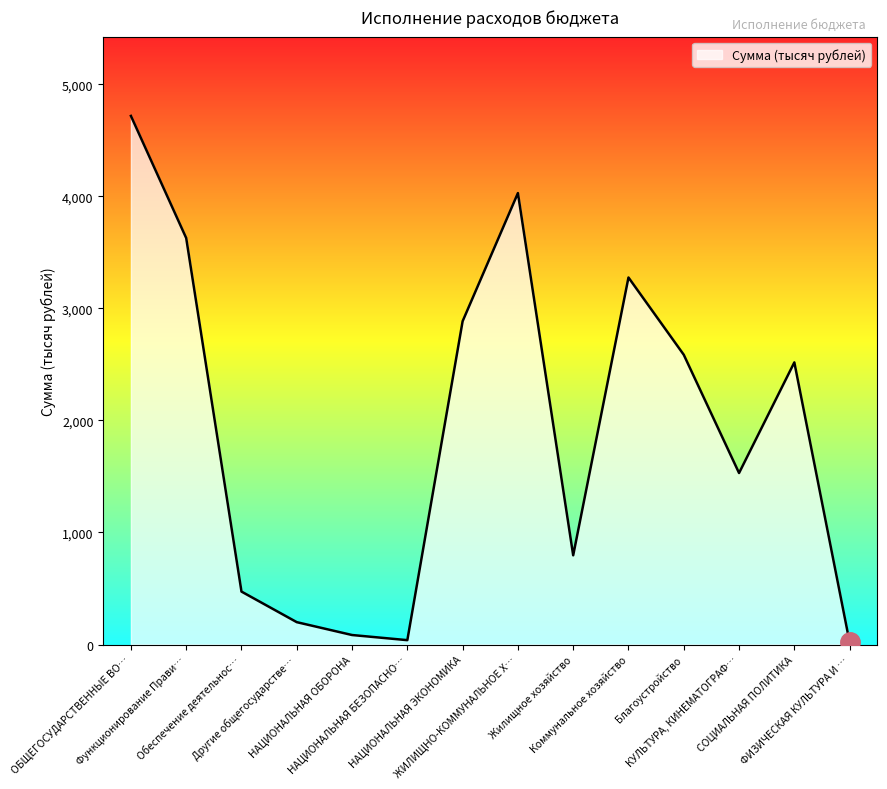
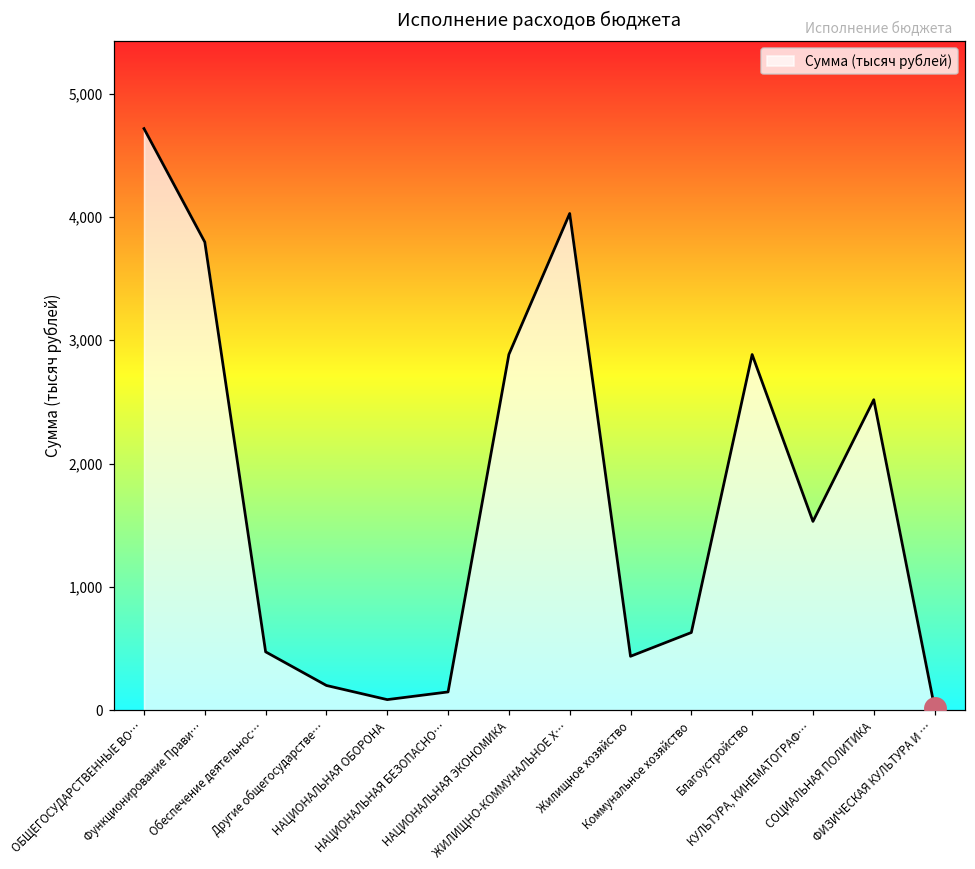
  {
    "Сумма (тысяч рублей)": {
      "ОБЩЕГОСУДАРСТВЕННЫЕ ВО…": "4,720",
-     "Функционирование Прави…": "3,630",
+     "Функционирование Прави…": "3,800",
      "Обеспечение деятельнос…": "470",
      "Другие общегосударстве…": "200",
      "НАЦИОНАЛЬНАЯ ОБОРОНА": "90",
-     "НАЦИОНАЛЬНАЯ БЕЗОПАСНО…": "40",
+     "НАЦИОНАЛЬНАЯ БЕЗОПАСНО…": "150",
      "НАЦИОНАЛЬНАЯ ЭКОНОМИКА": "2,890",
      "ЖИЛИЩНО-КОММУНАЛЬНОЕ Х…": "4,030",
-     "Жилищное хозяйство": "800",
-     "Коммунальное хозяйство": "3,280",
-     "Благоустройство": "2,590",
+     "Жилищное хозяйство": "440",
+     "Коммунальное хозяйство": "630",
+     "Благоустройство": "2,880",
      "КУЛЬТУРА, КИНЕМАТОГРАФ…": "1,530",
      "СОЦИАЛЬНАЯ ПОЛИТИКА": "2,520"
    }
  }
